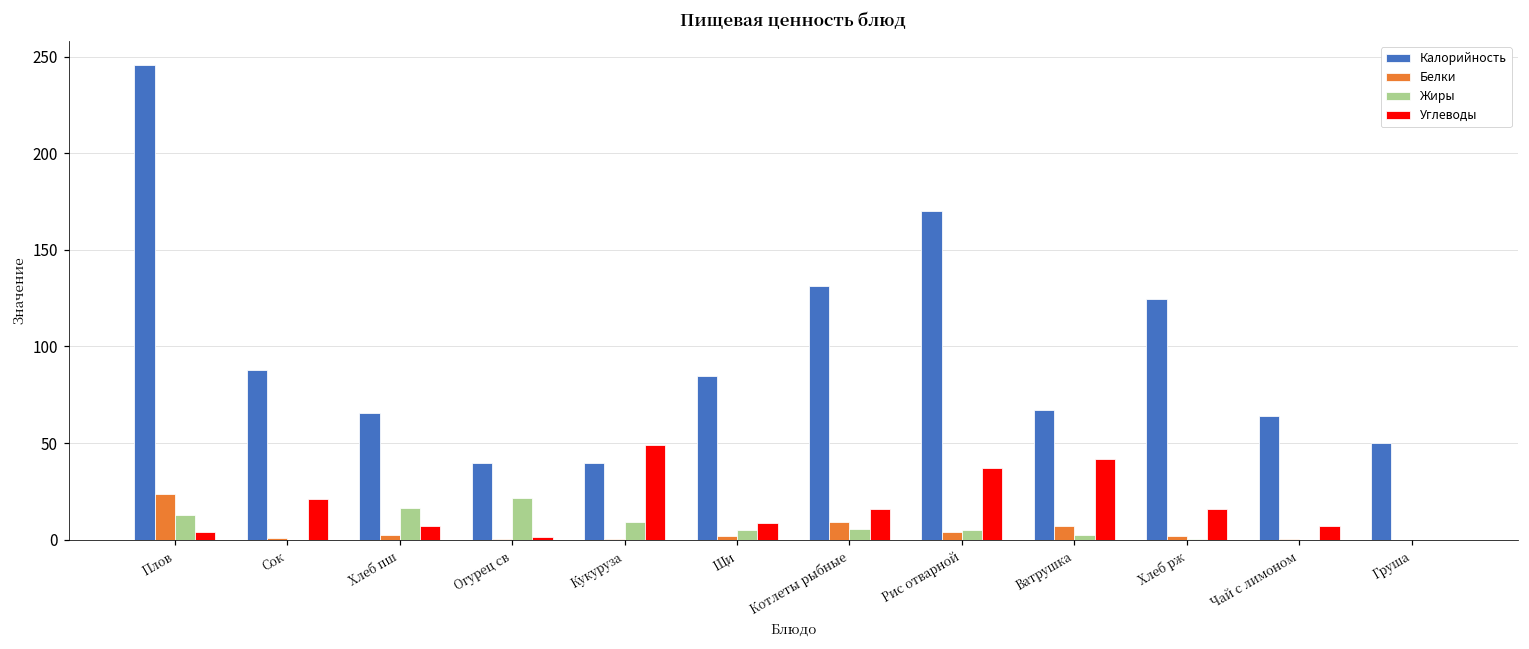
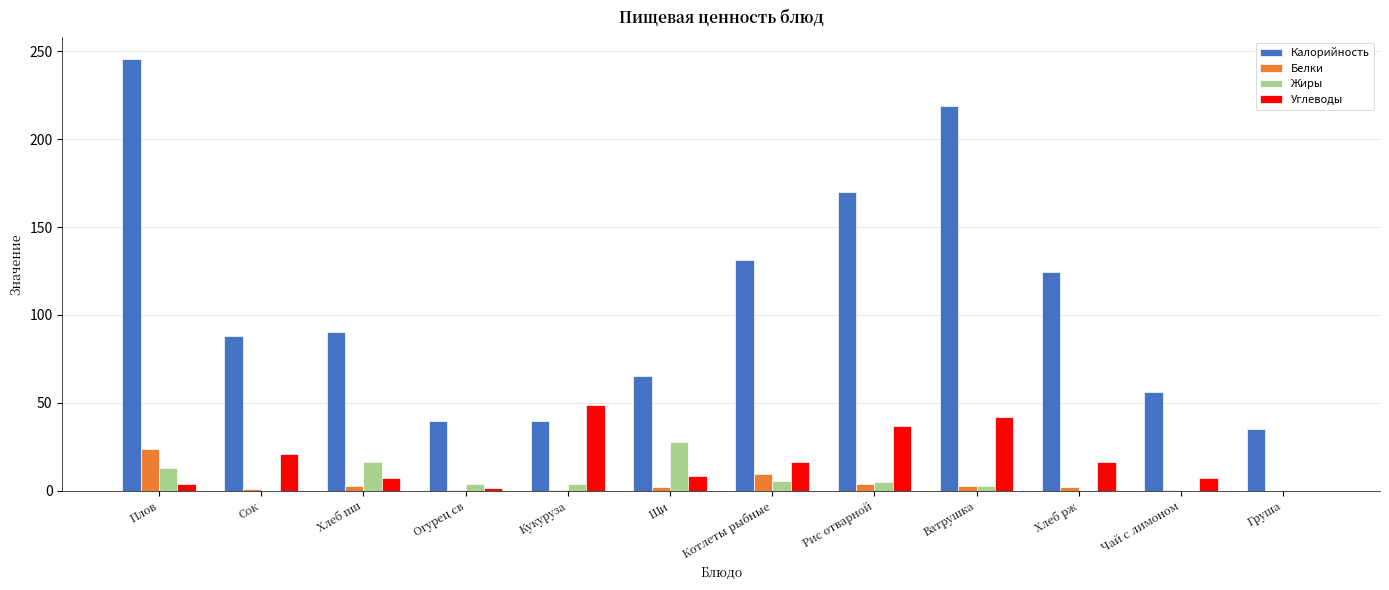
  {
    "Калорийность": {
      "Плов": 246,
      "Сок": 88,
-     "Хлеб пш": 66,
+     "Хлеб пш": 91,
      "Огурец св": 40,
      "Кукуруза": 40,
-     "Щи": 85,
+     "Щи": 65,
      "Котлеты рыбные": 131,
      "Рис отварной": 170,
-     "Ватрушка": 67,
+     "Ватрушка": 219,
      "Хлеб рж": 125,
-     "Чай с лимоном": 64,
-     "Груша": 50
+     "Чай с лимоном": 56,
+     "Груша": 35
    },
    "Белки": {
      "Плов": 24,
      "Хлеб пш": 2,
      "Щи": 2,
      "Котлеты рыбные": 9,
      "Рис отварной": 4,
-     "Ватрушка": 7,
+     "Ватрушка": 2,
      "Хлеб рж": 2,
      "Груша": 0
    },
    "Жиры": {
      "Плов": 13,
      "Сок": 0,
      "Хлеб пш": 16,
-     "Огурец св": 22,
-     "Кукуруза": 9,
-     "Щи": 5,
+     "Огурец св": 4,
+     "Кукуруза": 4,
+     "Щи": 28,
      "Котлеты рыбные": 6,
      "Рис отварной": 5,
      "Ватрушка": 3,
      "Чай с лимоном": 0,
      "Груша": 0
    },
    "Углеводы": {
      "Плов": 4,
      "Сок": 21,
      "Хлеб пш": 7,
      "Огурец св": 2,
      "Кукуруза": 49,
      "Щи": 8,
      "Котлеты рыбные": 16,
      "Рис отварной": 37,
      "Ватрушка": 42,
      "Хлеб рж": 16,
      "Чай с лимоном": 7,
      "Груша": 0
    }
  }
